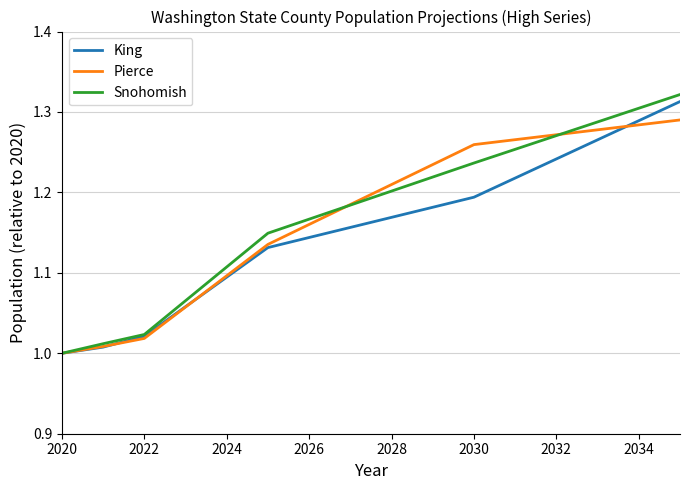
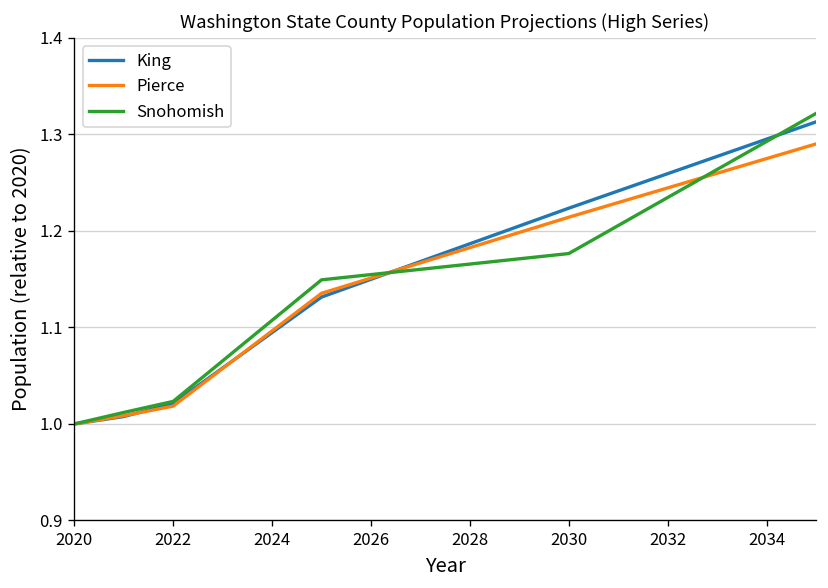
  {
    "King": {
-     "2030": 1.19
+     "2030": 1.22
    },
    "Pierce": {
-     "2030": 1.26
+     "2030": 1.21
    },
    "Snohomish": {
-     "2030": 1.24
+     "2030": 1.18
    }
  }
